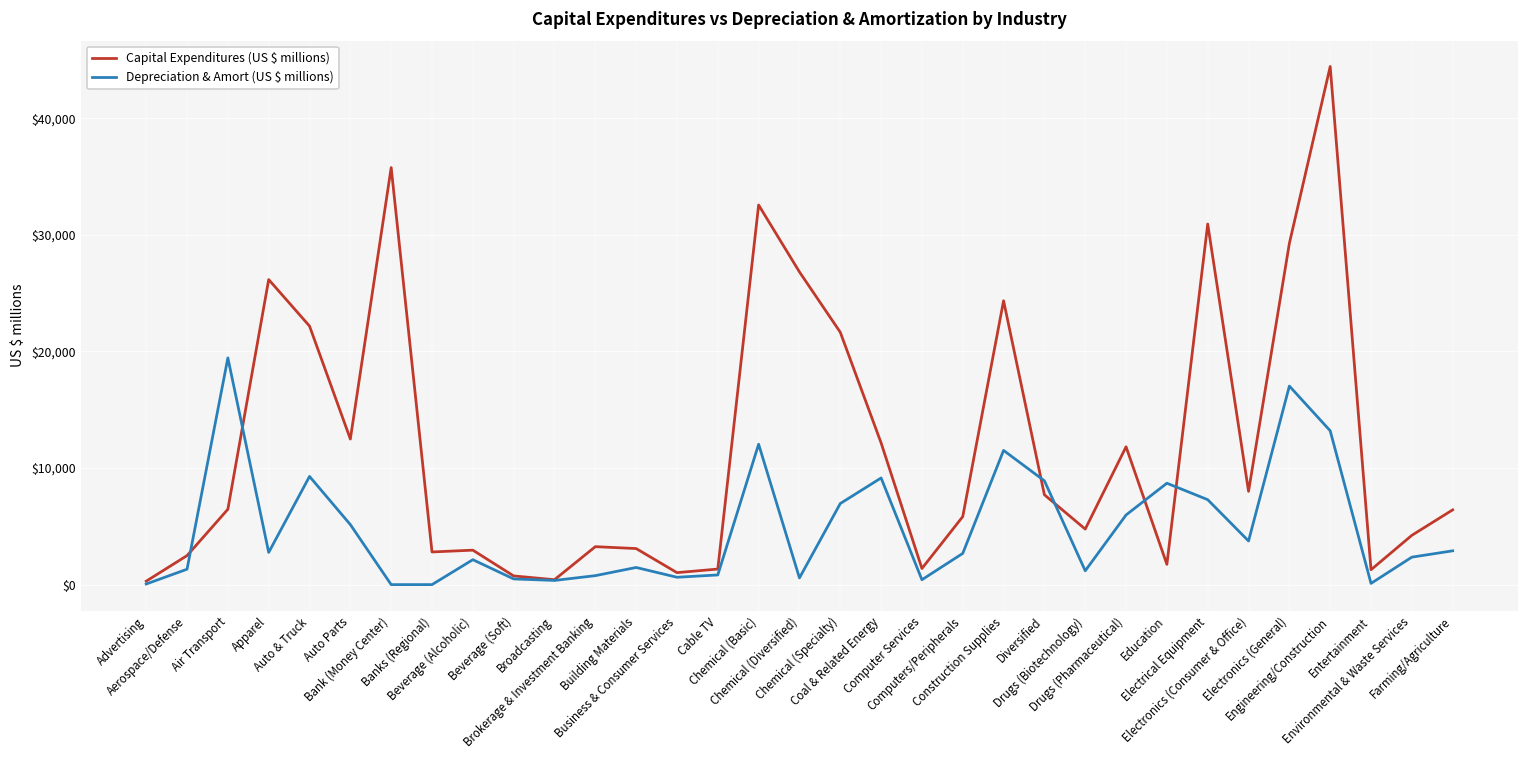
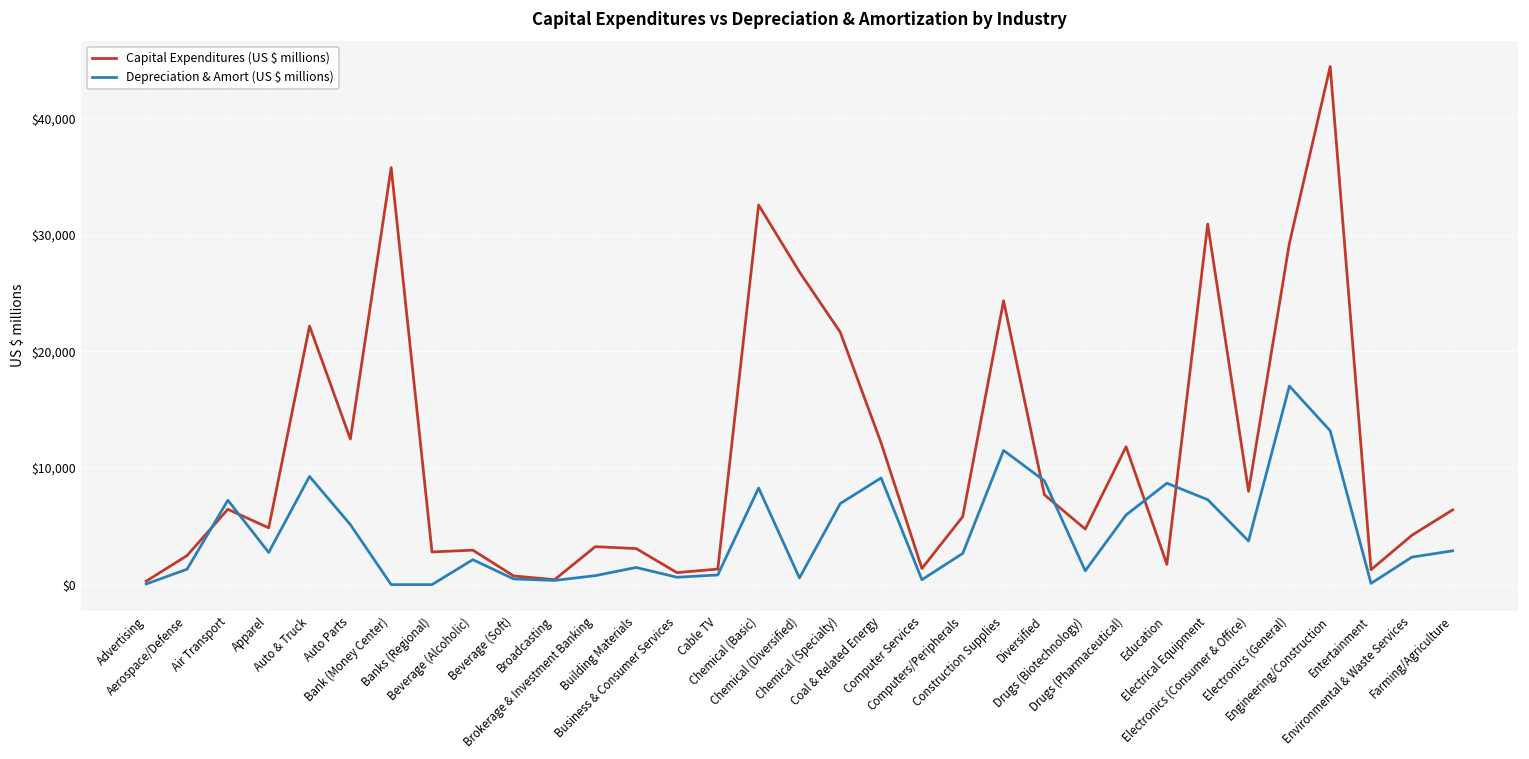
  {
    "Capital Expenditures (US $ millions)": {
      "Advertising": "$300",
      "Aerospace/Defense": "$2,500",
      "Air Transport": "$6,500",
-     "Apparel": "$26,200",
+     "Apparel": "$4,900",
      "Auto & Truck": "$22,200",
      "Auto Parts": "$12,500",
      "Bank (Money Center)": "$35,800",
      "Banks (Regional)": "$2,800",
      "Beverage (Alcoholic)": "$3,000",
      "Beverage (Soft)": "$700",
      "Brokerage & Investment Banking": "$3,300",
      "Building Materials": "$3,100",
      "Business & Consumer Services": "$1,000",
      "Cable TV": "$1,300",
      "Chemical (Basic)": "$32,600",
      "Chemical (Diversified)": "$26,800",
      "Chemical (Specialty)": "$21,600",
      "Coal & Related Energy": "$12,200",
      "Computer Services": "$1,400",
      "Computers/Peripherals": "$5,800",
      "Construction Supplies": "$24,300",
      "Diversified": "$7,700",
      "Drugs (Biotechnology)": "$4,800",
      "Drugs (Pharmaceutical)": "$11,800",
      "Education": "$1,700",
      "Electrical Equipment": "$30,900",
      "Electronics (Consumer & Office)": "$8,000",
      "Electronics (General)": "$29,300",
      "Engineering/Construction": "$44,400",
      "Entertainment": "$1,300",
      "Environmental & Waste Services": "$4,200",
      "Farming/Agriculture": "$6,400"
    },
    "Depreciation & Amort (US $ millions)": {
      "Advertising": "$100",
      "Aerospace/Defense": "$1,300",
-     "Air Transport": "$19,400",
+     "Air Transport": "$7,200",
      "Apparel": "$2,800",
      "Auto & Truck": "$9,300",
      "Auto Parts": "$5,100",
      "Bank (Money Center)": "$0",
      "Banks (Regional)": "$0",
      "Beverage (Alcoholic)": "$2,100",
      "Beverage (Soft)": "$500",
      "Brokerage & Investment Banking": "$800",
      "Building Materials": "$1,500",
      "Business & Consumer Services": "$600",
      "Cable TV": "$800",
-     "Chemical (Basic)": "$12,000",
+     "Chemical (Basic)": "$8,300",
      "Chemical (Diversified)": "$600",
      "Chemical (Specialty)": "$7,000",
      "Coal & Related Energy": "$9,100",
      "Computer Services": "$400",
      "Computers/Peripherals": "$2,700",
      "Construction Supplies": "$11,500",
      "Diversified": "$8,900",
      "Drugs (Biotechnology)": "$1,200",
      "Drugs (Pharmaceutical)": "$6,000",
      "Education": "$8,700",
      "Electrical Equipment": "$7,300",
      "Electronics (Consumer & Office)": "$3,700",
      "Electronics (General)": "$17,000",
      "Engineering/Construction": "$13,200",
      "Entertainment": "$100",
      "Environmental & Waste Services": "$2,400",
      "Farming/Agriculture": "$2,900"
    }
  }
